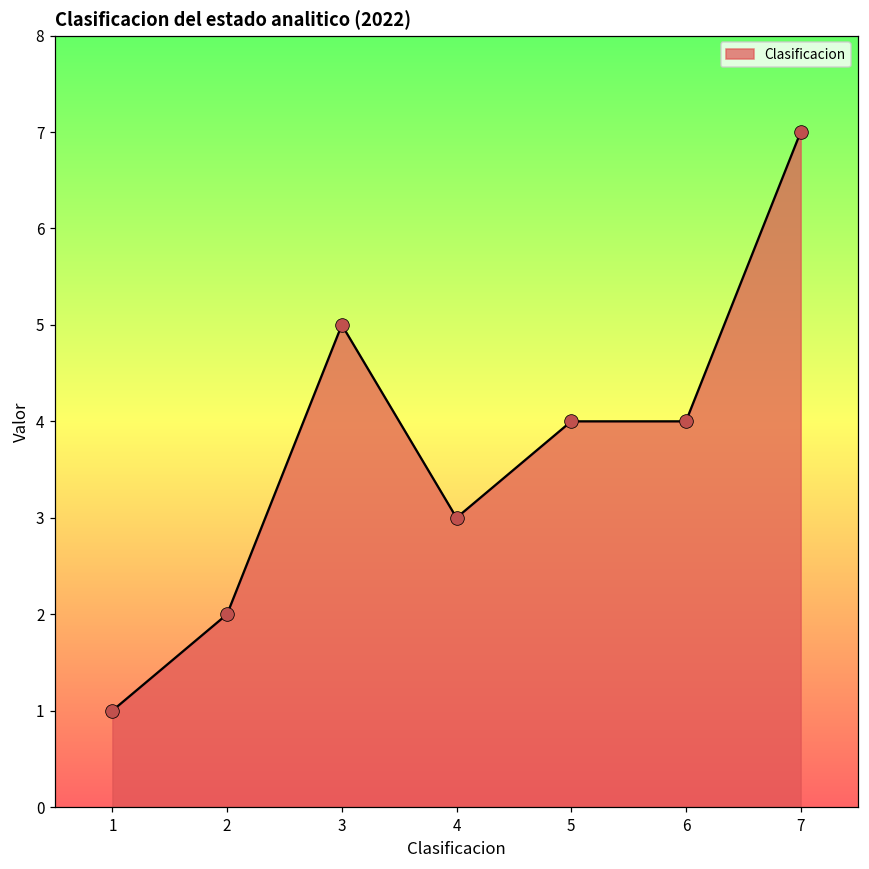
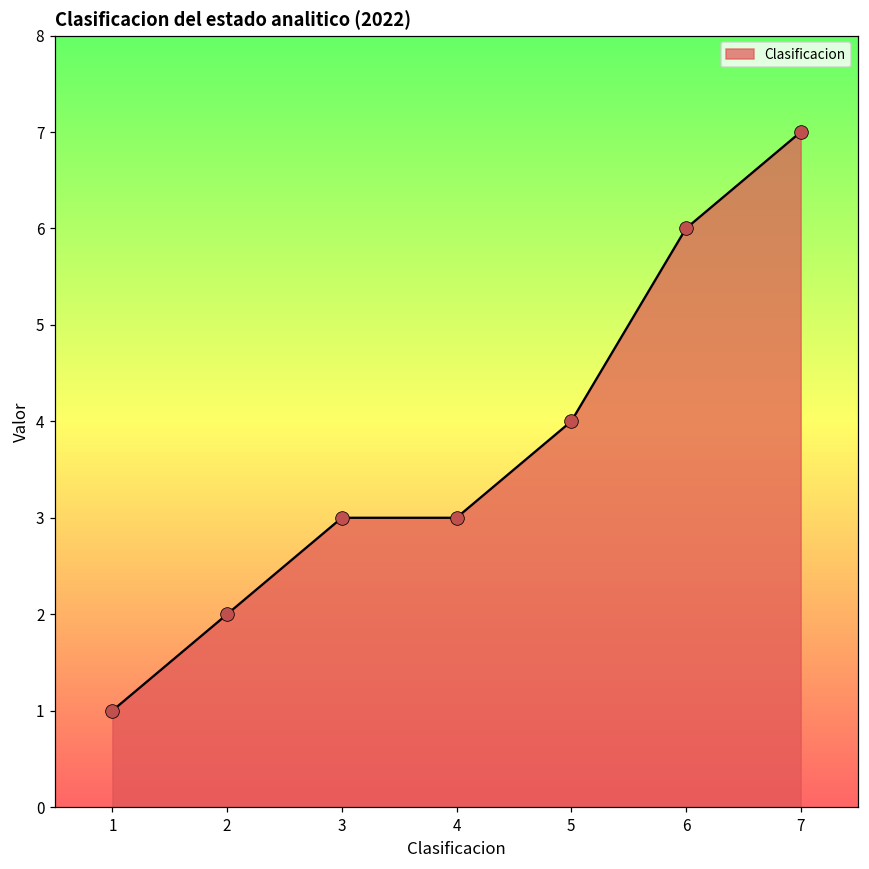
  {
    "1": 1,
    "2": 2,
-   "3": 5,
+   "3": 3,
    "4": 3,
    "5": 4,
-   "6": 4,
+   "6": 6,
    "7": 7
  }
